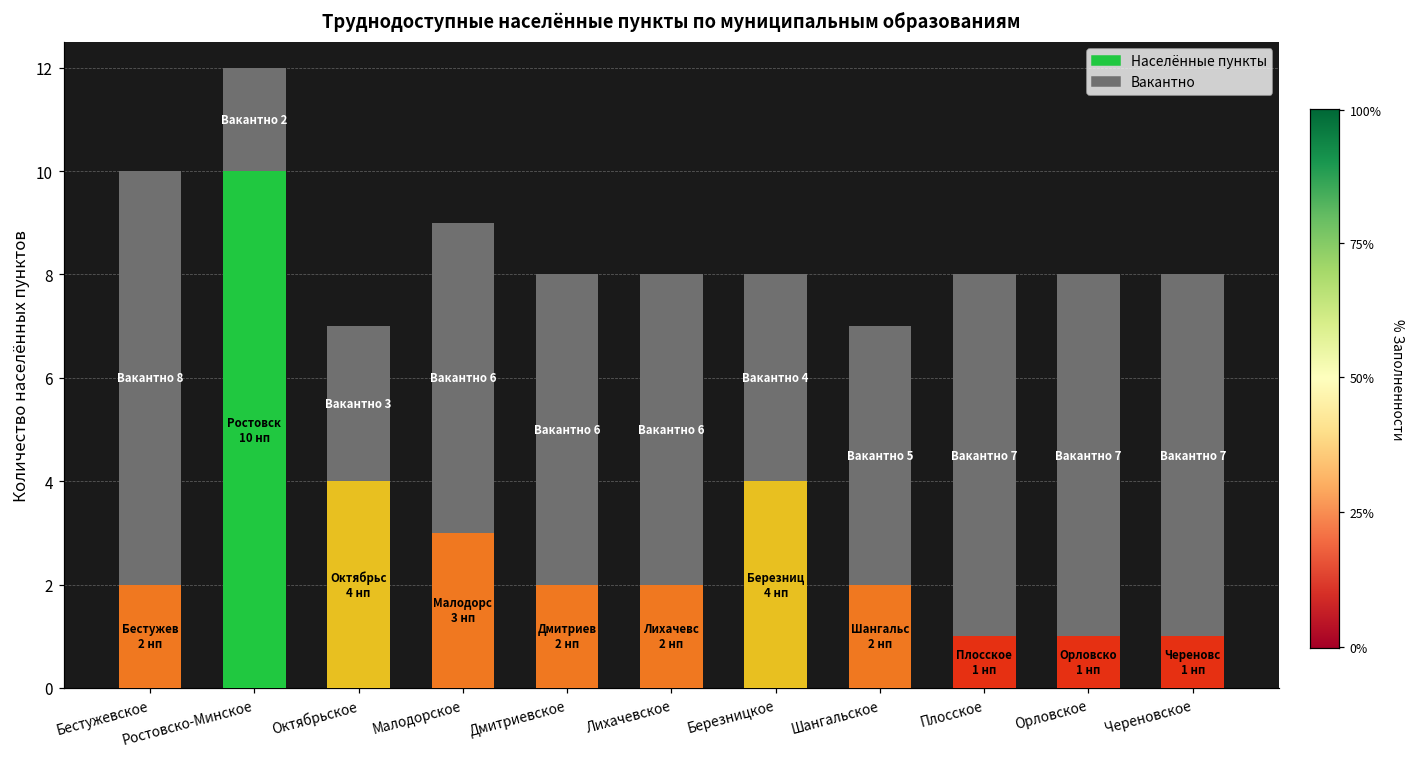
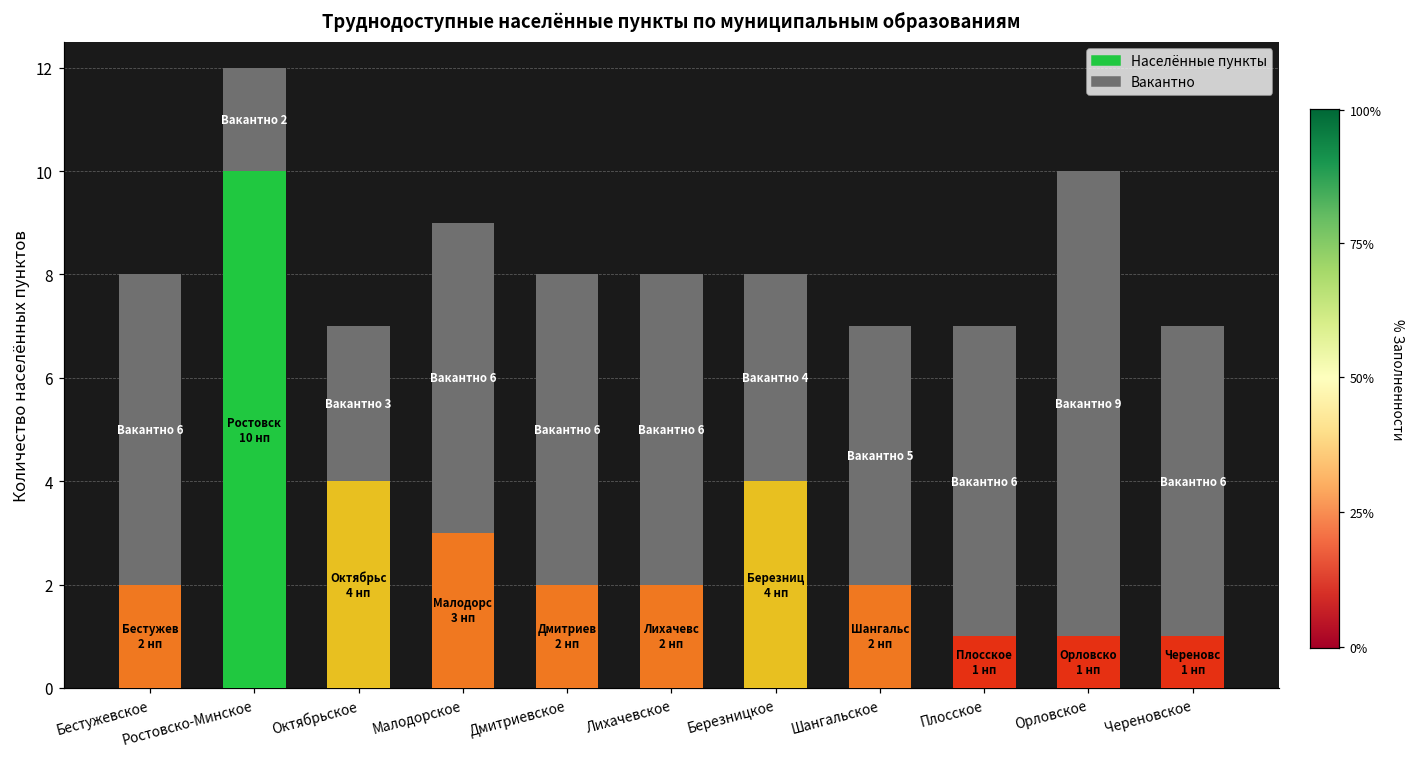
  {
    "Вакантно": {
-     "Бестужевское": 8,
+     "Бестужевское": 6,
      "Ростовско-Минское": 2,
      "Октябрьское": 3,
      "Малодорское": 6,
      "Дмитриевское": 6,
      "Лихачевское": 6,
      "Березницкое": 4,
      "Шангальское": 5,
-     "Плосское": 7,
-     "Орловское": 7,
-     "Череновское": 7
+     "Плосское": 6,
+     "Орловское": 9,
+     "Череновское": 6
    }
  }
